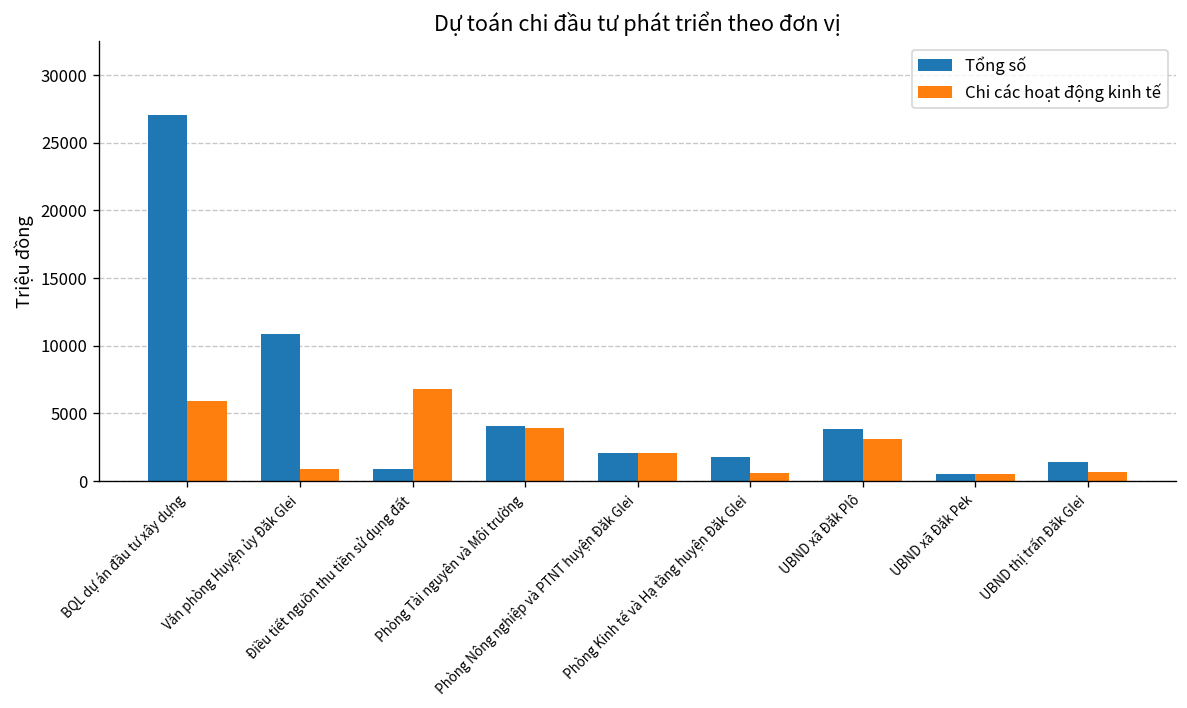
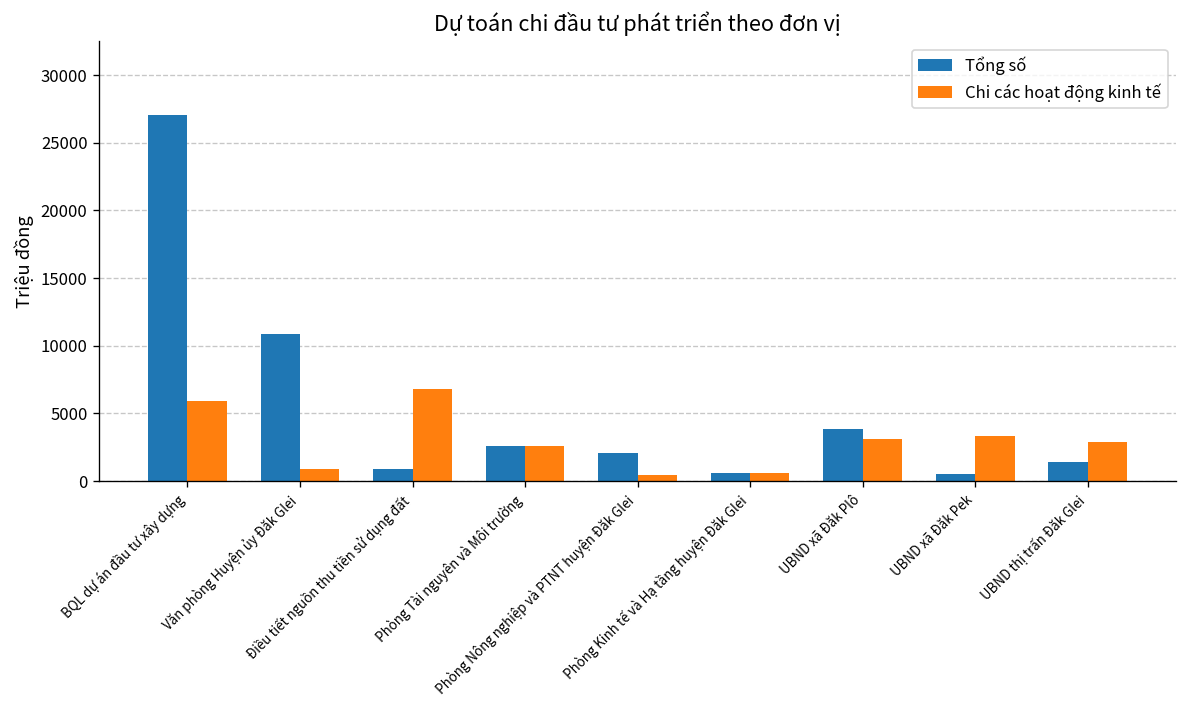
  {
    "Tổng số": {
      "BQL dự án đầu tư xây dựng": 27100,
      "Văn phòng Huyện ủy Đăk Glei": 10900,
      "Điều tiết nguồn thu tiền sử dụng đất": 900,
-     "Phòng Tài nguyên và Môi trường": 4100,
+     "Phòng Tài nguyên và Môi trường": 2600,
      "Phòng Nông nghiệp và PTNT huyện Đăk Glei": 2100,
-     "Phòng Kinh tế và Hạ tầng huyện Đăk Glei": 1700,
+     "Phòng Kinh tế và Hạ tầng huyện Đăk Glei": 600,
      "UBND xã Đăk Plô": 3900,
      "UBND xã Đăk Pek": 500,
      "UBND thị trấn Đăk Glei": 1400
    },
    "Chi các hoạt động kinh tế": {
      "BQL dự án đầu tư xây dựng": 5900,
      "Văn phòng Huyện ủy Đăk Glei": 900,
      "Điều tiết nguồn thu tiền sử dụng đất": 6800,
-     "Phòng Tài nguyên và Môi trường": 3900,
-     "Phòng Nông nghiệp và PTNT huyện Đăk Glei": 2100,
+     "Phòng Tài nguyên và Môi trường": 2600,
+     "Phòng Nông nghiệp và PTNT huyện Đăk Glei": 400,
      "Phòng Kinh tế và Hạ tầng huyện Đăk Glei": 600,
      "UBND xã Đăk Plô": 3100,
-     "UBND xã Đăk Pek": 500,
-     "UBND thị trấn Đăk Glei": 700
+     "UBND xã Đăk Pek": 3300,
+     "UBND thị trấn Đăk Glei": 2900
    }
  }
